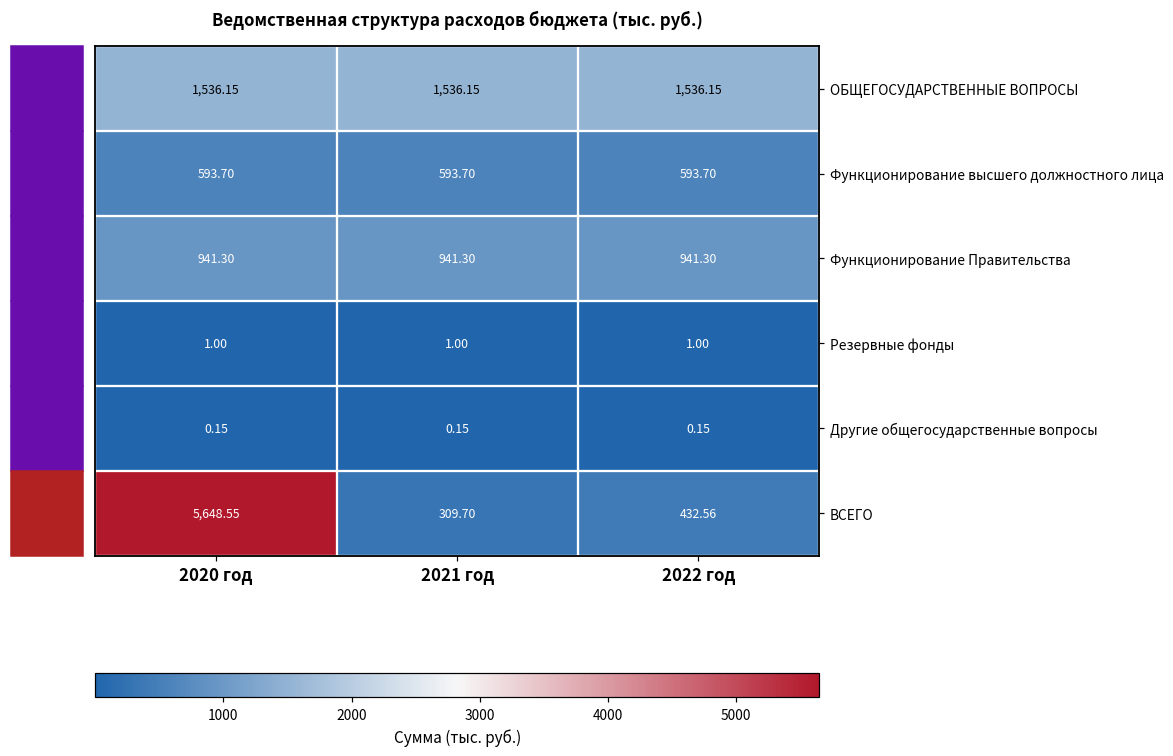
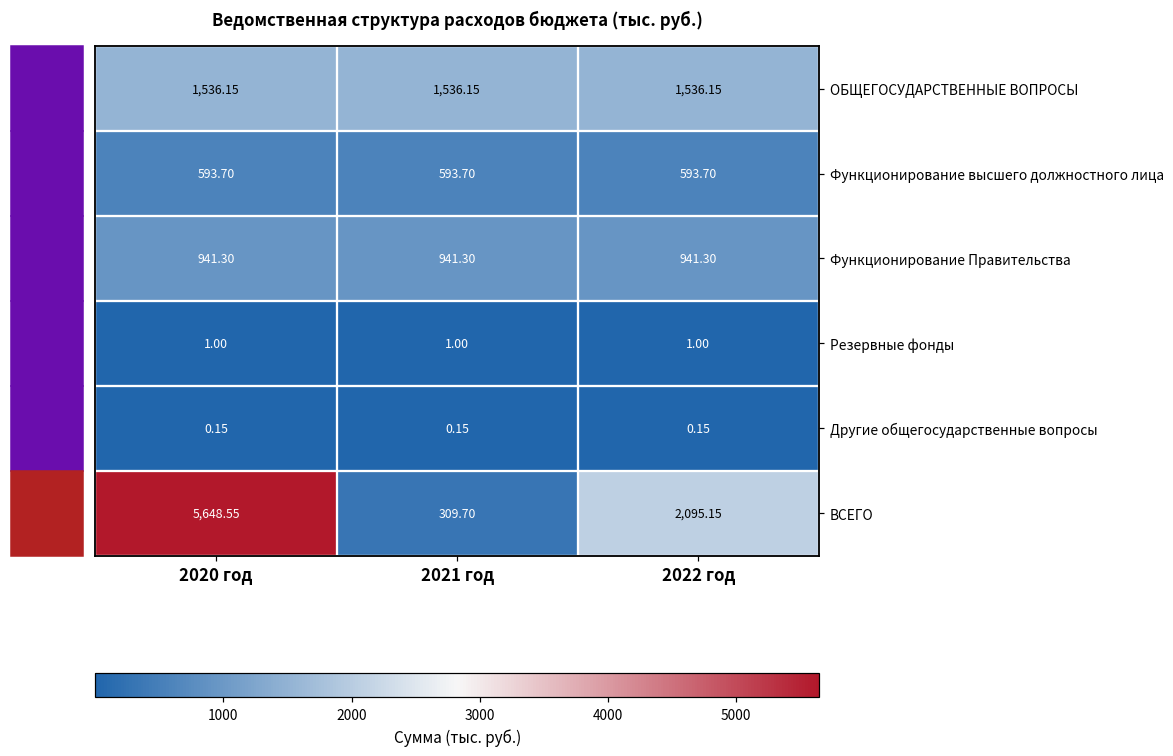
  {
    "ОБЩЕГОСУДАРСТВЕННЫЕ ВОПРОСЫ": {
      "2020 год": "1,536.15",
      "2021 год": "1,536.15",
      "2022 год": "1,536.15"
    },
    "Функционирование высшего должностного лица": {
      "2020 год": "593.70",
      "2021 год": "593.70",
      "2022 год": "593.70"
    },
    "Функционирование Правительства": {
      "2020 год": "941.30",
      "2021 год": "941.30",
      "2022 год": "941.30"
    },
    "Резервные фонды": {
      "2020 год": "1.00",
      "2021 год": "1.00",
      "2022 год": "1.00"
    },
    "Другие общегосударственные вопросы": {
      "2020 год": "0.15",
      "2021 год": "0.15",
      "2022 год": "0.15"
    },
    "ВСЕГО": {
      "2020 год": "5,648.55",
      "2021 год": "309.70",
-     "2022 год": "432.56"
+     "2022 год": "2,095.15"
    }
  }
